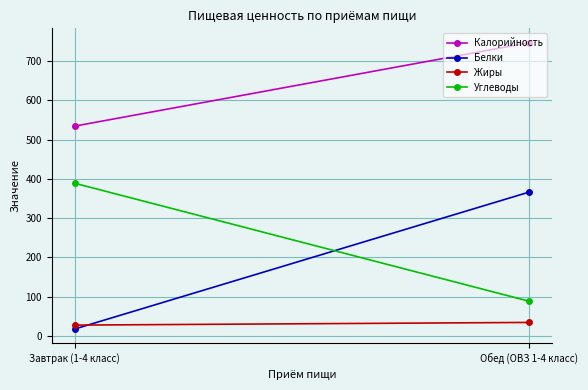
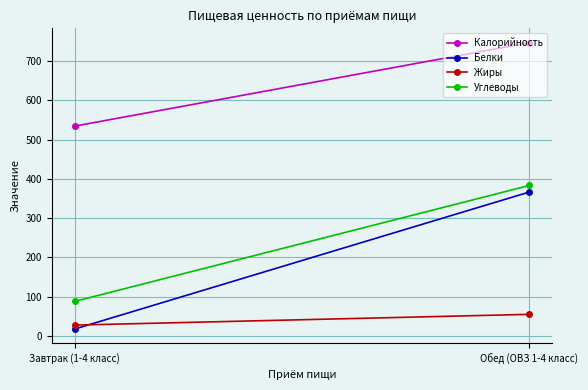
  {
    "Калорийность": {
      "Завтрак (1-4 класс)": 530
    },
    "Белки": {
      "Завтрак (1-4 класс)": 20,
      "Обед (ОВЗ 1-4 класс)": 370
    },
    "Жиры": {
      "Завтрак (1-4 класс)": 30,
-     "Обед (ОВЗ 1-4 класс)": 30
+     "Обед (ОВЗ 1-4 класс)": 60
    },
    "Углеводы": {
-     "Завтрак (1-4 класс)": 390,
-     "Обед (ОВЗ 1-4 класс)": 90
+     "Завтрак (1-4 класс)": 90,
+     "Обед (ОВЗ 1-4 класс)": 380
    }
  }
